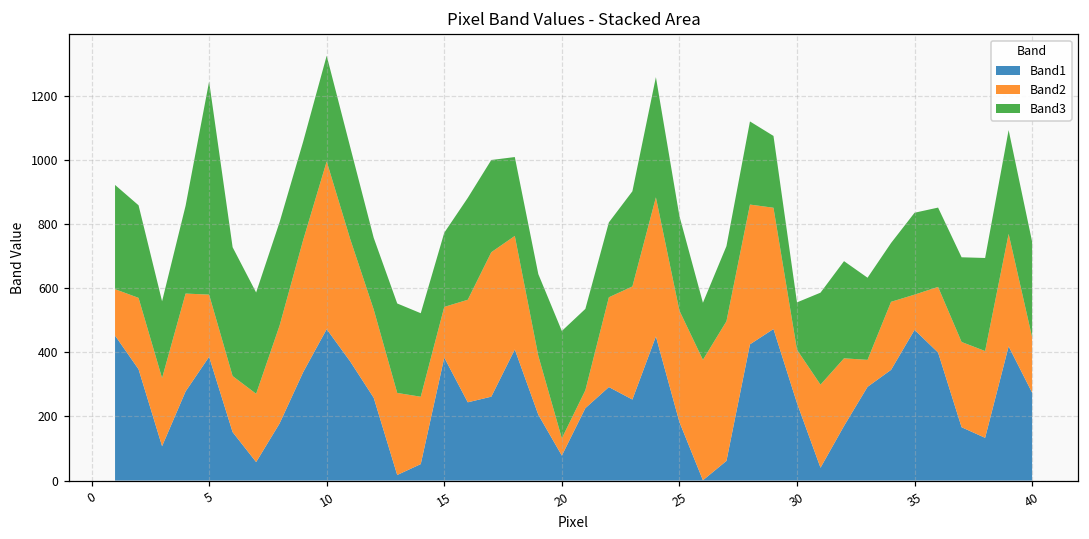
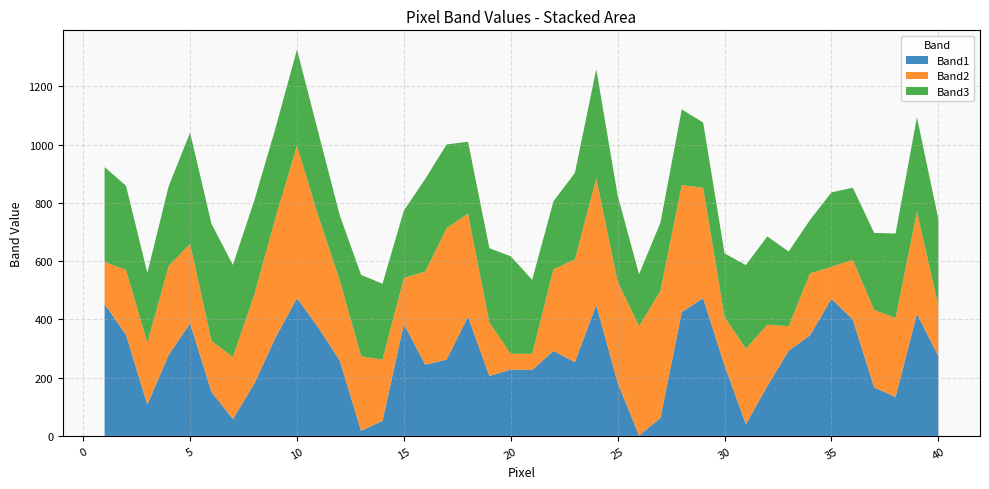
  {
    "Band1": {
      "5": 390,
      "10": 470,
      "15": 380,
-     "20": 80,
+     "20": 230,
      "25": 180,
      "30": 240,
      "35": 470,
      "40": 270
    },
    "Band2": {
-     "5": 190,
+     "5": 270,
      "10": 520,
      "15": 160,
      "20": 50,
      "25": 350,
      "30": 170,
      "35": 110,
      "40": 170
    },
    "Band3": {
-     "5": 670,
+     "5": 380,
      "10": 330,
      "15": 230,
      "20": 340,
      "25": 300,
-     "30": 150,
+     "30": 220,
      "35": 260,
      "40": 300
    }
  }
